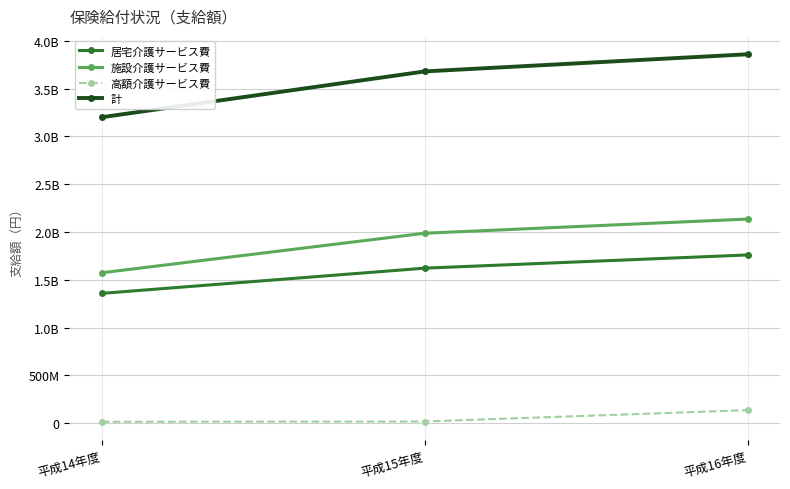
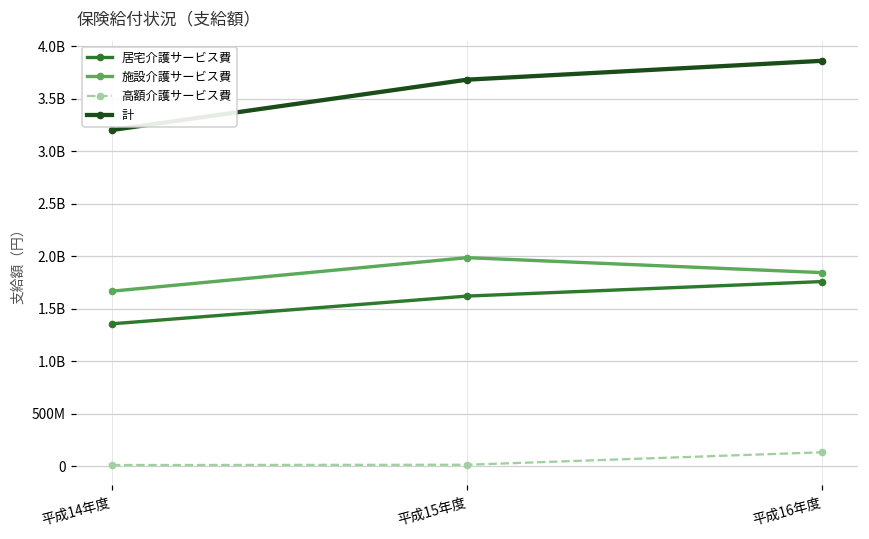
  {
    "施設介護サービス費": {
-     "平成14年度": 1600000000,
+     "平成14年度": 1700000000,
      "平成15年度": 2000000000,
-     "平成16年度": 2100000000
+     "平成16年度": 1800000000
    },
    "高額介護サービス費": {
      "平成14年度": 0,
      "平成15年度": 0,
      "平成16年度": 100000000
    }
  }
